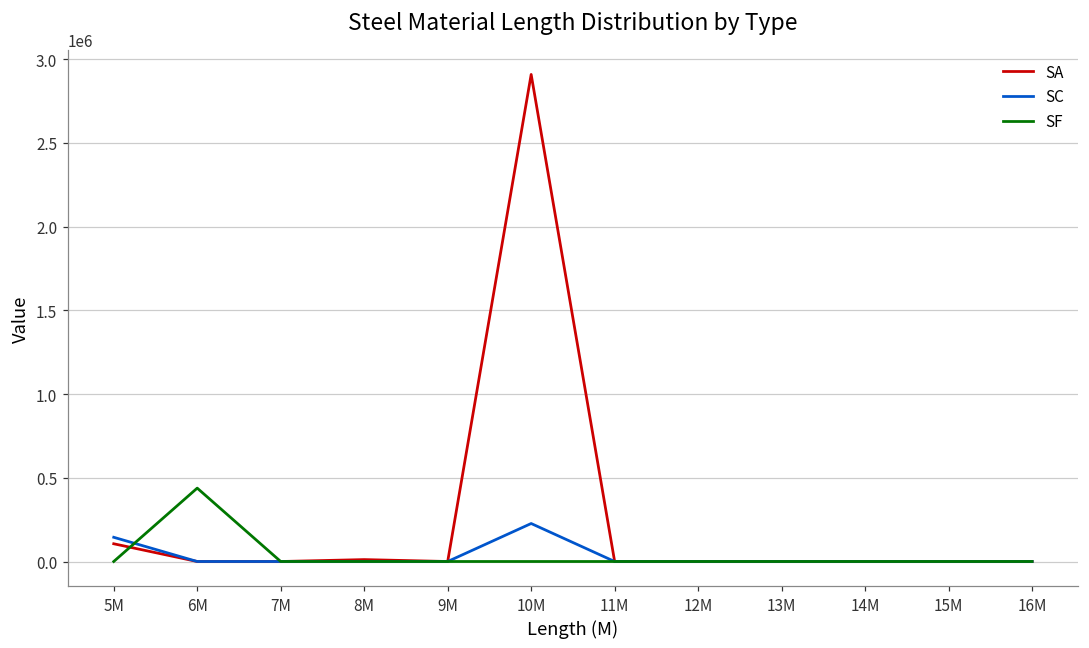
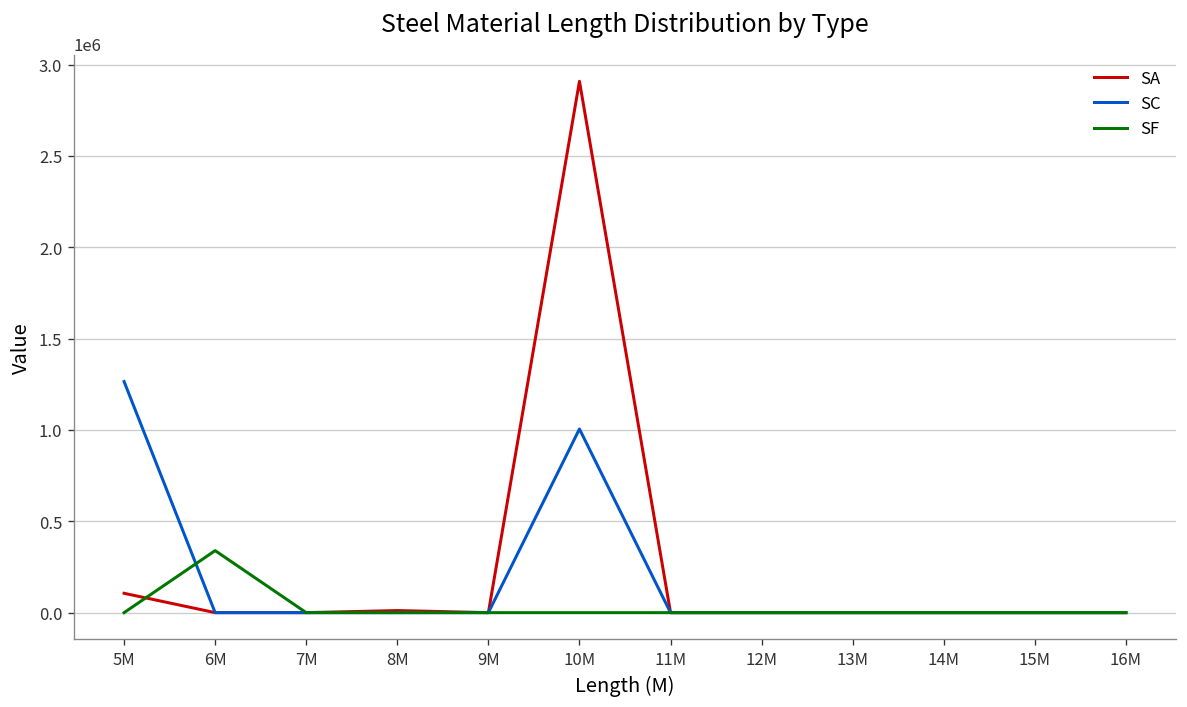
  {
    "SA": {
      "5M": 110000,
      "10M": 2910000
    },
    "SC": {
-     "5M": 140000,
-     "10M": 230000
+     "5M": 1260000,
+     "10M": 1010000
    },
    "SF": {
      "5M": 0,
-     "6M": 440000,
+     "6M": 340000,
      "10M": 0
    }
  }
